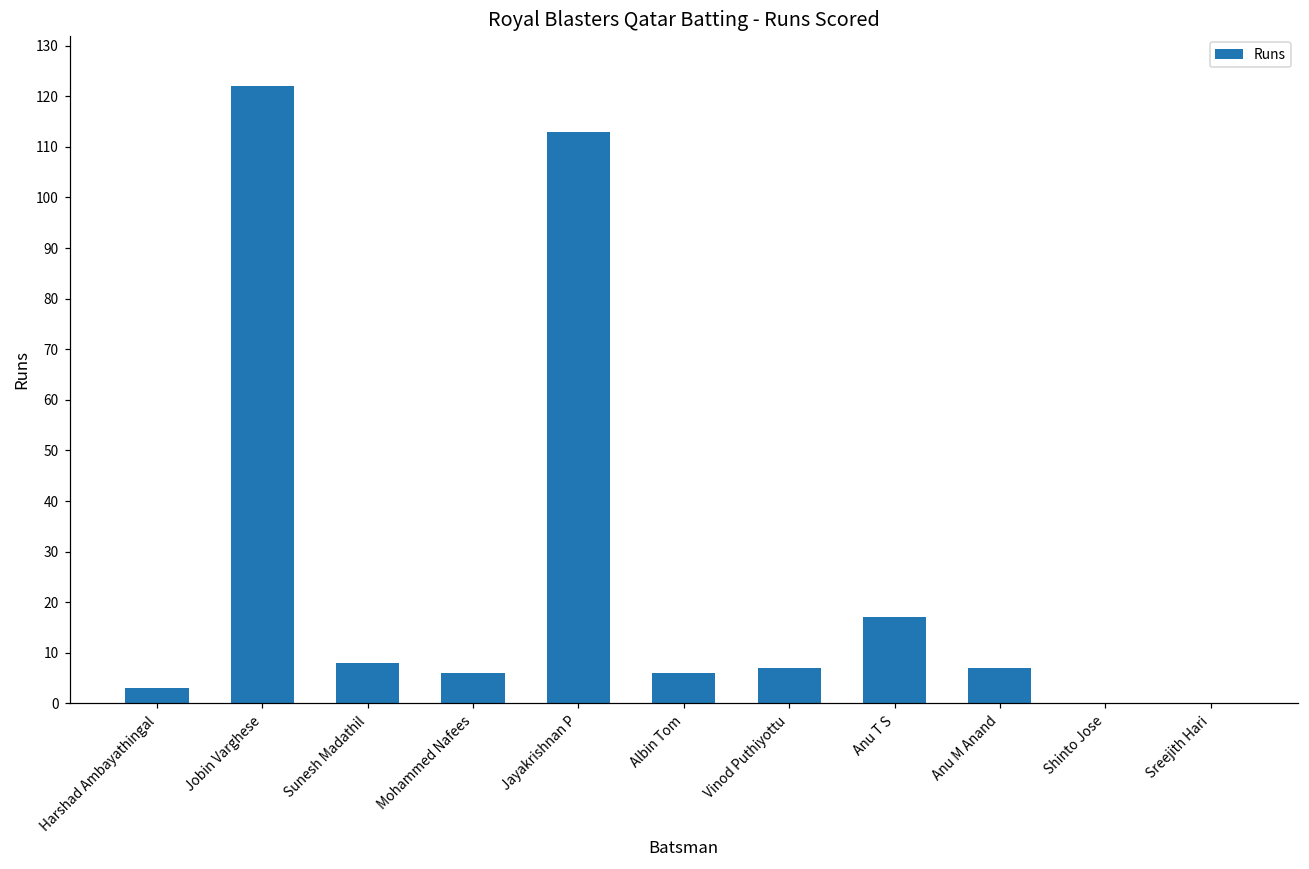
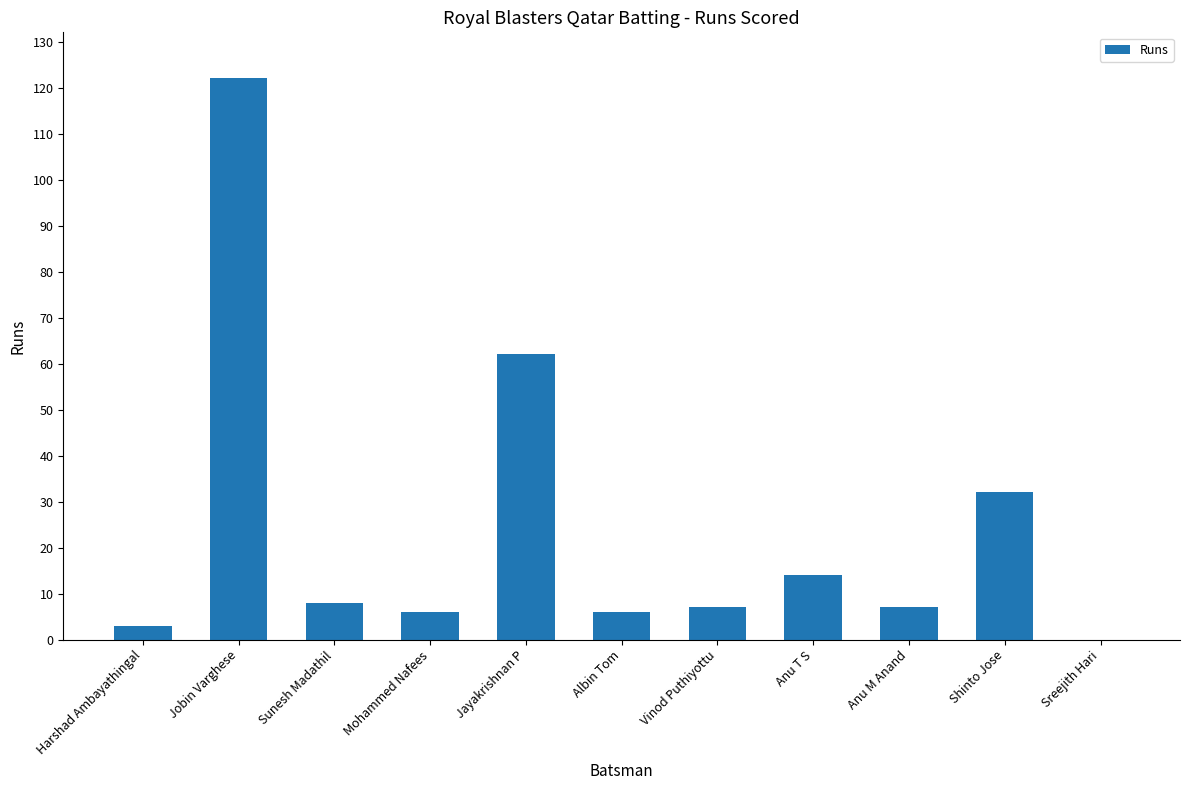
  {
    "Harshad Ambayathingal": 3,
    "Jobin Varghese": 122,
    "Sunesh Madathil": 8,
    "Mohammed Nafees": 6,
-   "Jayakrishnan P": 113,
+   "Jayakrishnan P": 62,
    "Albin Tom": 6,
    "Vinod Puthiyottu": 7,
-   "Anu T S": 17,
+   "Anu T S": 14,
    "Anu M Anand": 7,
-   "Shinto Jose": 0,
+   "Shinto Jose": 32,
    "Sreejith Hari": 0
  }
